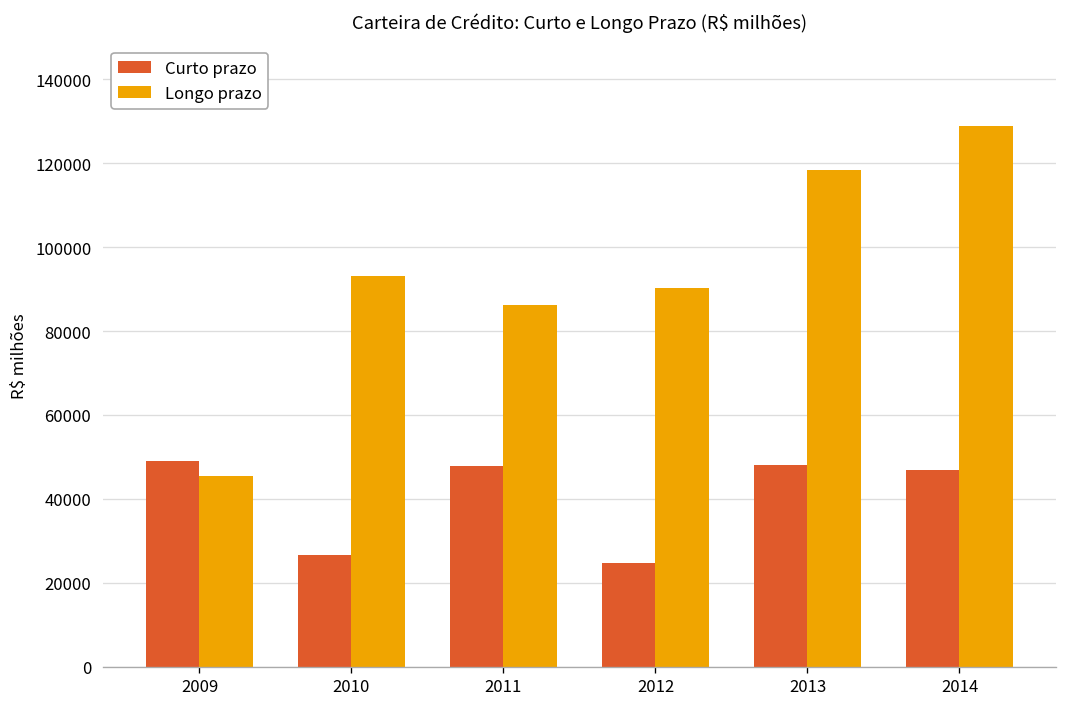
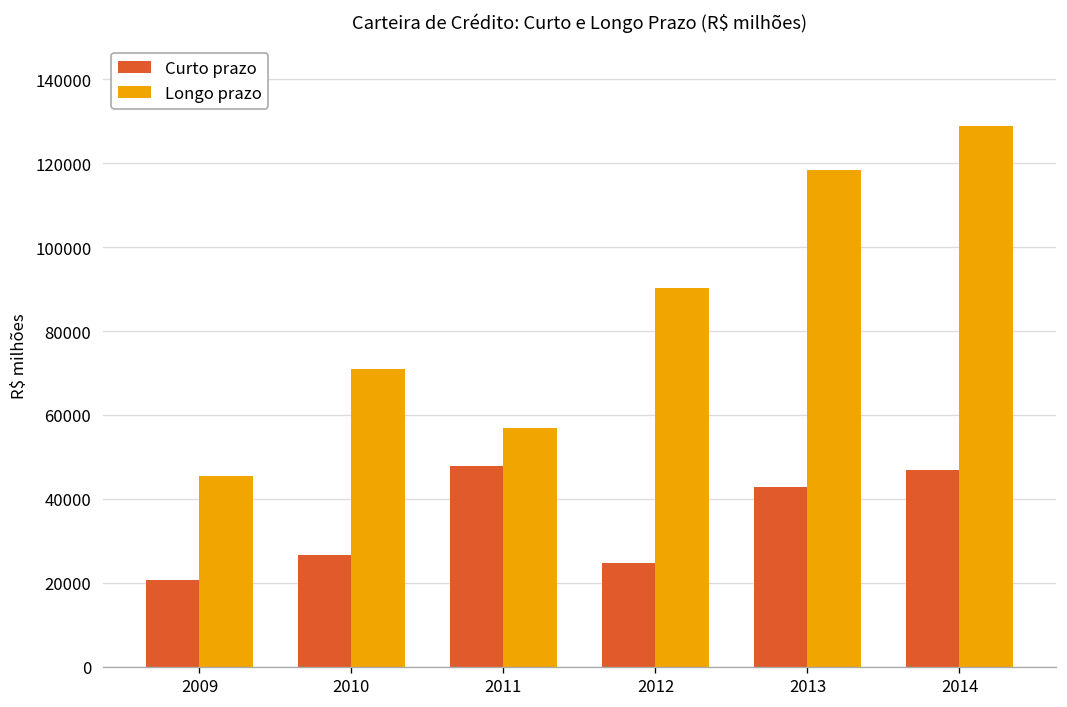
  {
    "Curto prazo": {
-     "2009": 49000,
+     "2009": 21000,
      "2010": 27000,
      "2011": 48000,
      "2012": 25000,
-     "2013": 48000,
+     "2013": 43000,
      "2014": 47000
    },
    "Longo prazo": {
      "2009": 45000,
-     "2010": 93000,
-     "2011": 86000,
+     "2010": 71000,
+     "2011": 57000,
      "2012": 90000,
      "2013": 118000,
      "2014": 129000
    }
  }
